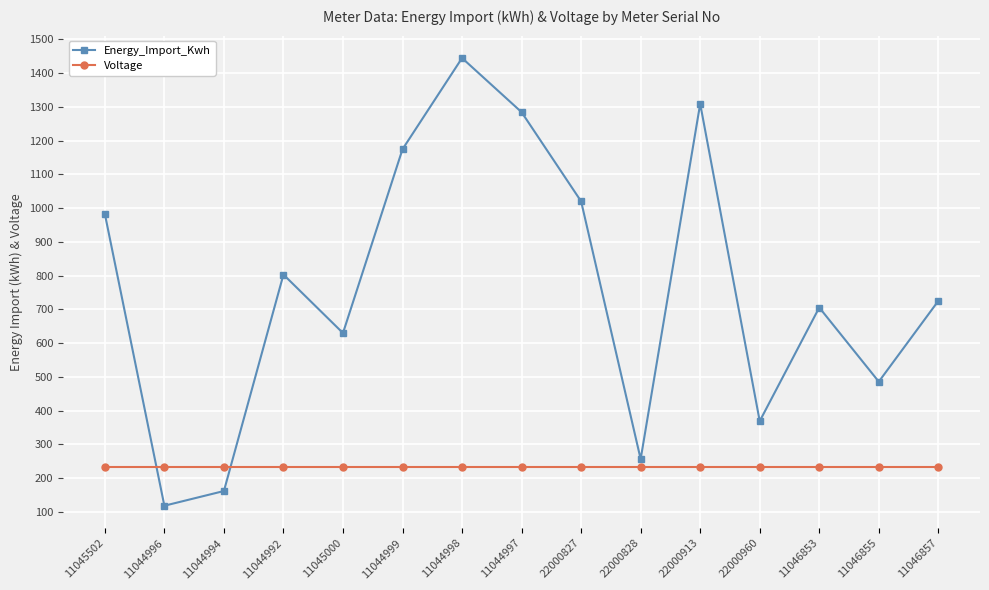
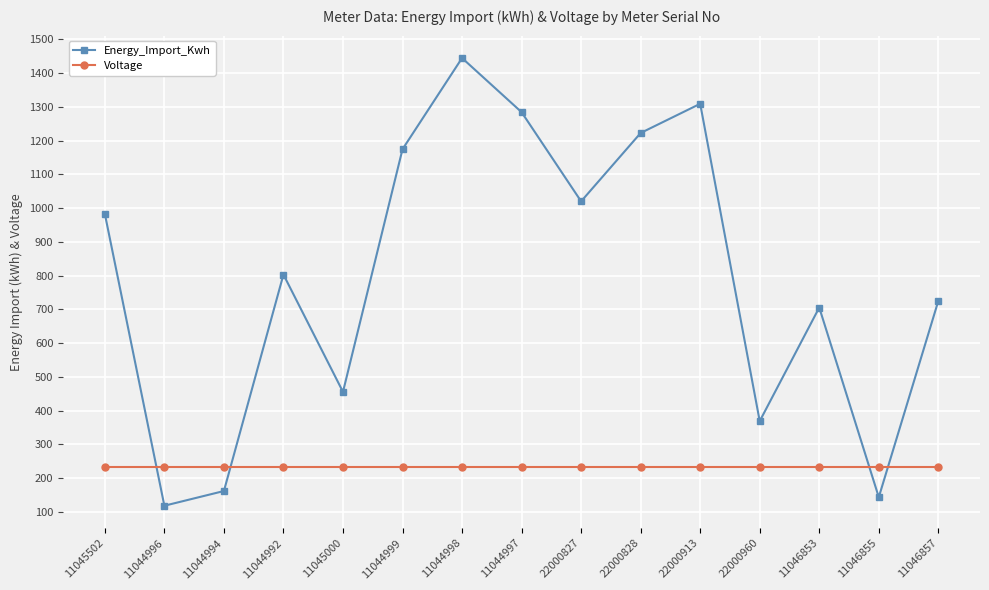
  {
    "Energy_Import_Kwh": {
      "11045502": 980,
      "11044996": 120,
      "11044994": 160,
      "11044992": 800,
-     "11045000": 630,
+     "11045000": 460,
      "11044999": 1170,
      "11044998": 1440,
      "11044997": 1280,
      "22000827": 1020,
-     "22000828": 260,
+     "22000828": 1220,
      "22000913": 1310,
      "22000960": 370,
      "11046853": 710,
-     "11046855": 490,
+     "11046855": 140,
      "11046857": 730
    },
    "Voltage": {
      "11045502": 230,
      "11044996": 230,
      "11044994": 230,
      "11044992": 230,
      "11045000": 230,
      "11044999": 230,
      "11044998": 230,
      "11044997": 230,
      "22000827": 230,
      "22000828": 230,
      "22000913": 230,
      "22000960": 230,
      "11046853": 230,
      "11046855": 230,
      "11046857": 230
    }
  }
